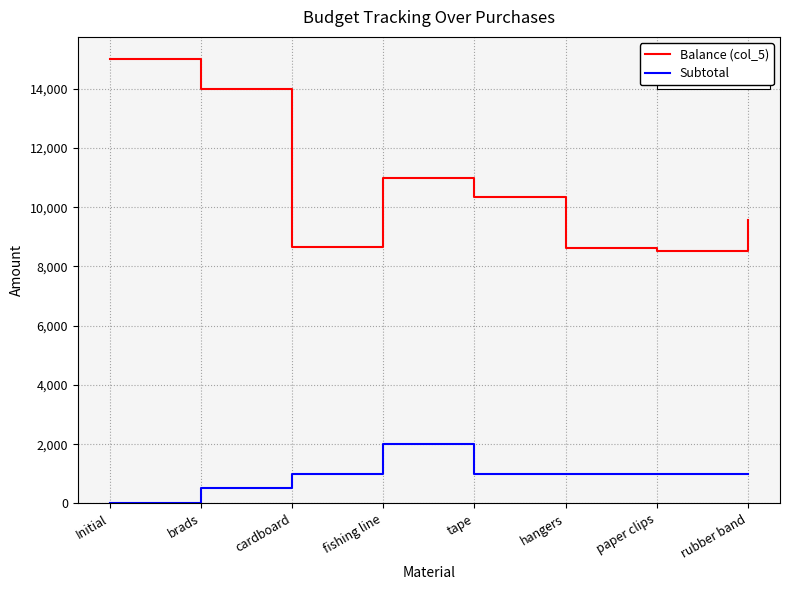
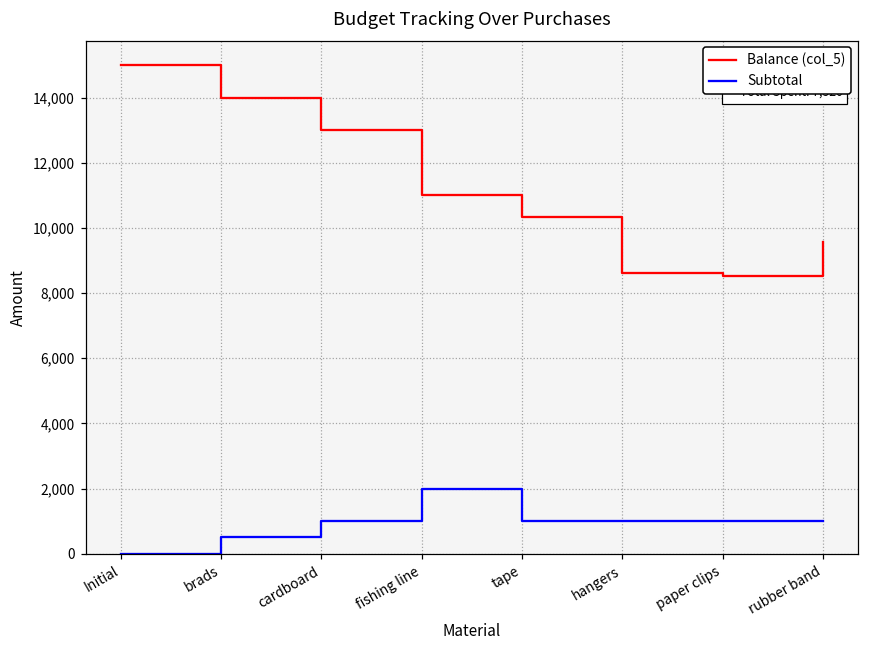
  {
    "Balance (col_5)": {
      "Initial": "15,000",
      "brads": "14,000",
-     "cardboard": "8,700",
+     "cardboard": "13,000",
      "fishing line": "11,000",
      "tape": "10,300",
      "hangers": "8,600",
      "paper clips": "8,500",
      "rubber band": "9,600"
    },
    "Subtotal": {
      "Initial": "0",
      "brads": "500",
      "cardboard": "1,000",
      "fishing line": "2,000",
      "tape": "1,000",
      "hangers": "1,000",
      "paper clips": "1,000",
      "rubber band": "1,000"
    }
  }
